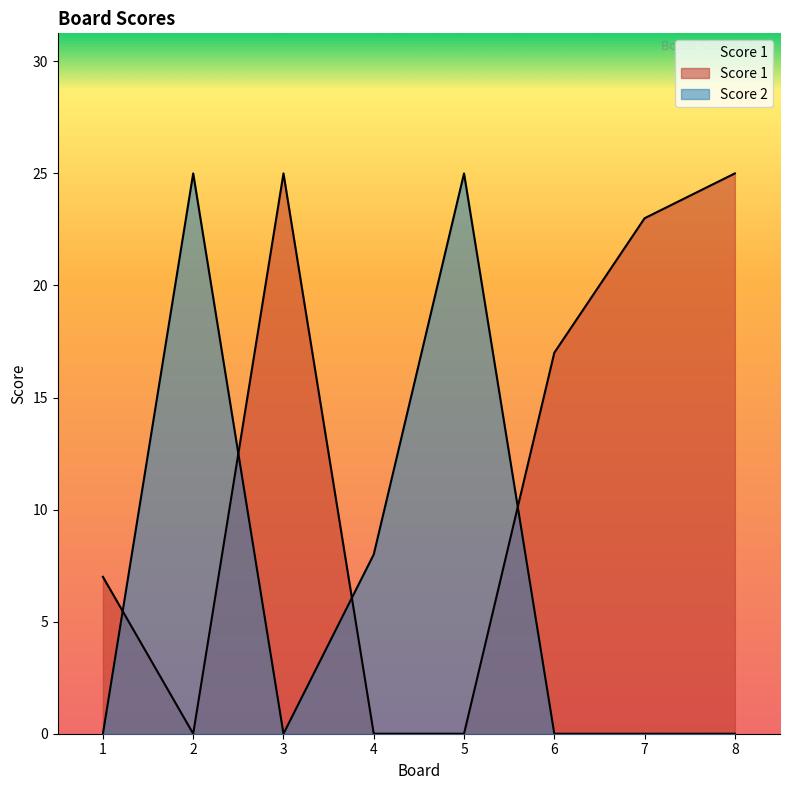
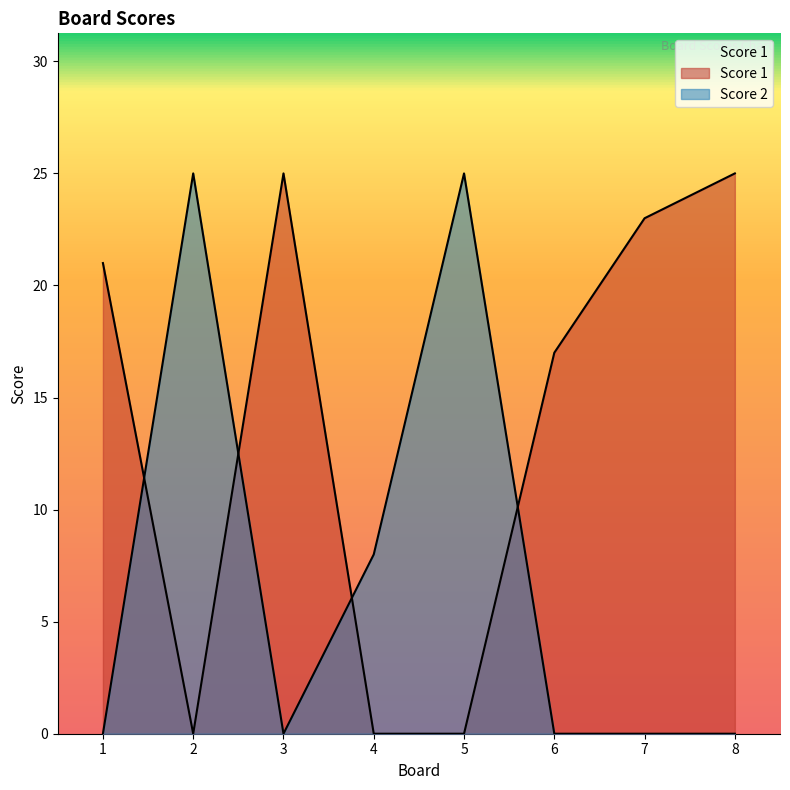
  {
    "Score 1": {
-     "1": 7,
+     "1": 21,
      "2": 0,
      "3": 25,
      "4": 0,
      "5": 0,
      "6": 17,
      "7": 23,
      "8": 25
    },
    "Score 2": {
      "1": 0,
      "2": 25,
      "3": 0,
      "4": 8,
      "5": 25,
      "6": 0,
      "7": 0,
      "8": 0
    }
  }
